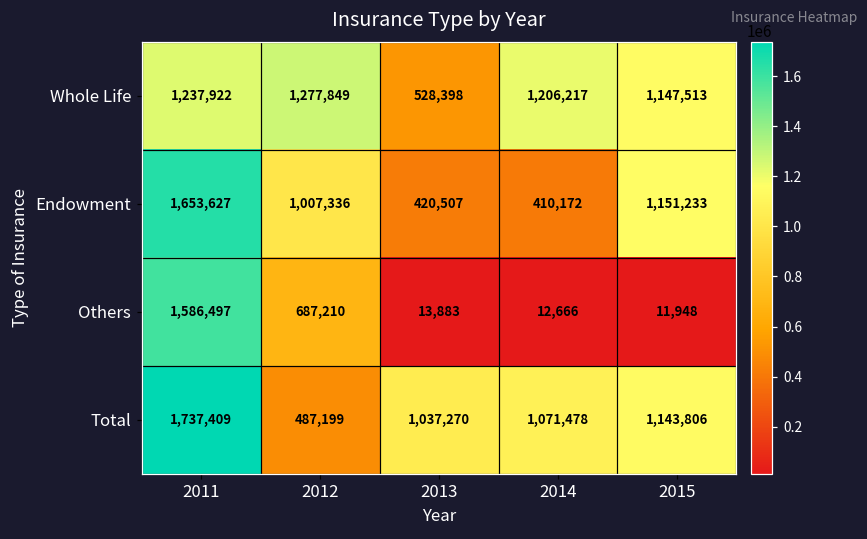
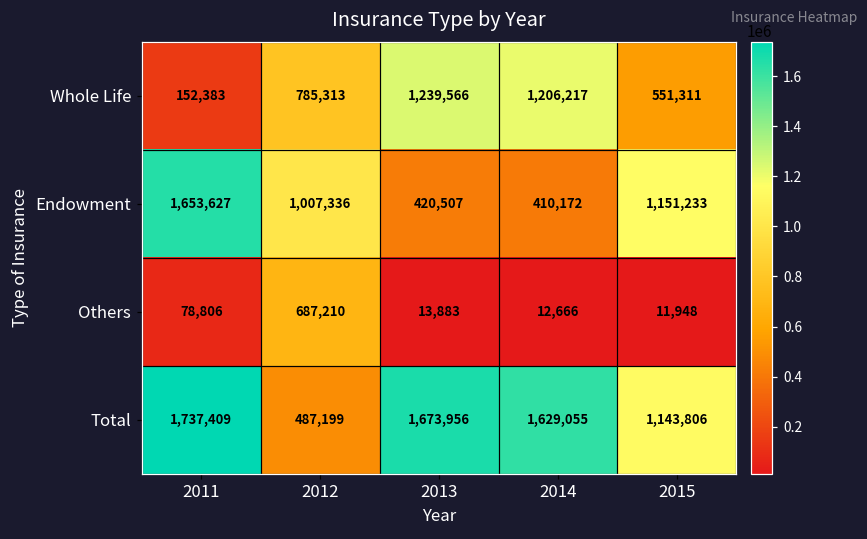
  {
    "Whole Life": {
-     "2011": "1,237,922",
-     "2012": "1,277,849",
-     "2013": "528,398",
+     "2011": "152,383",
+     "2012": "785,313",
+     "2013": "1,239,566",
      "2014": "1,206,217",
-     "2015": "1,147,513"
+     "2015": "551,311"
    },
    "Endowment": {
      "2011": "1,653,627",
      "2012": "1,007,336",
      "2013": "420,507",
      "2014": "410,172",
      "2015": "1,151,233"
    },
    "Others": {
-     "2011": "1,586,497",
+     "2011": "78,806",
      "2012": "687,210",
      "2013": "13,883",
      "2014": "12,666",
      "2015": "11,948"
    },
    "Total": {
      "2011": "1,737,409",
      "2012": "487,199",
-     "2013": "1,037,270",
-     "2014": "1,071,478",
+     "2013": "1,673,956",
+     "2014": "1,629,055",
      "2015": "1,143,806"
    }
  }
